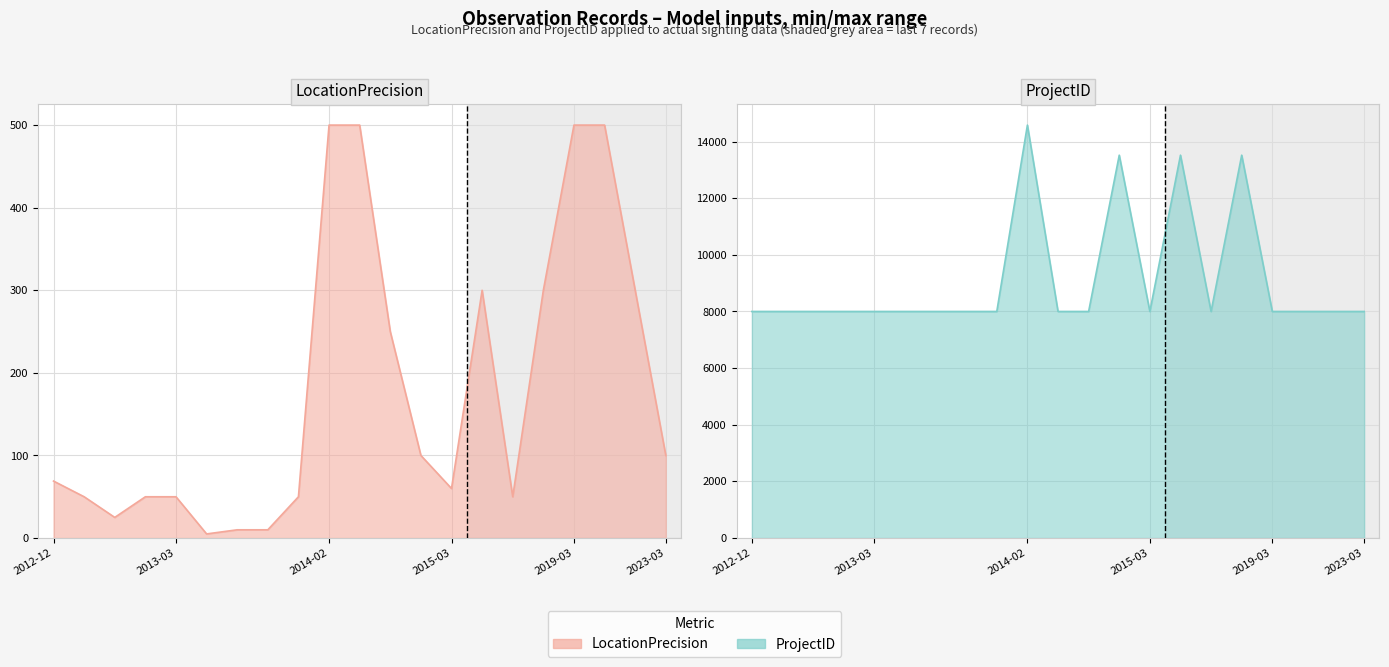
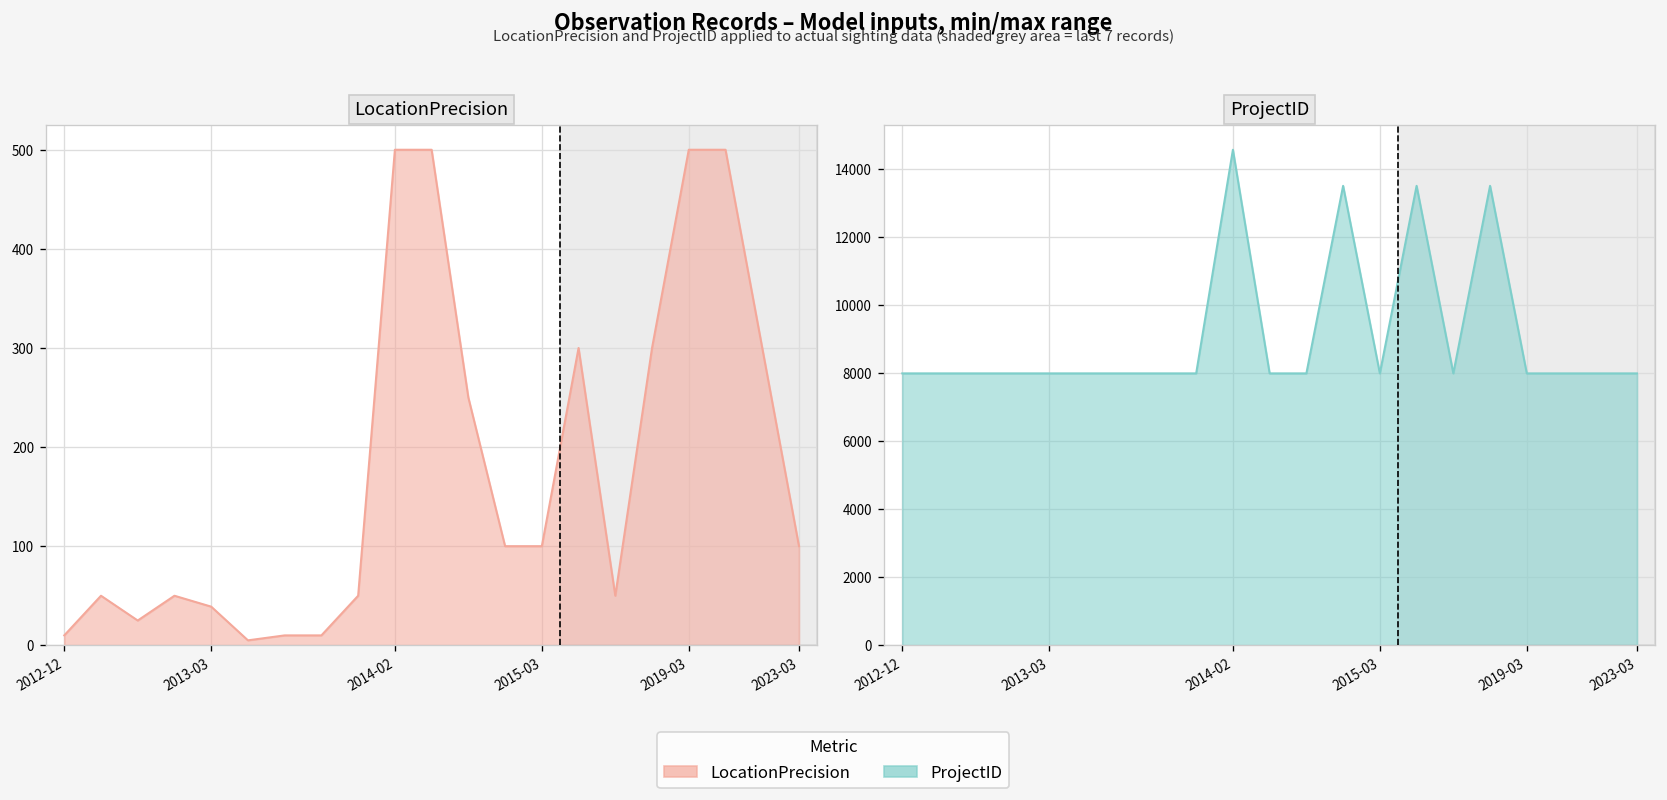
  {
    "LocationPrecision": {
-     "2012-12": 70,
-     "2013-03": 50,
+     "2012-12": 10,
+     "2013-03": 40,
      "2014-02": 500,
-     "2015-03": 60,
+     "2015-03": 100,
      "2019-03": 500,
      "2023-03": 100
    },
    "ProjectID": {
      "2012-12": 8000,
      "2013-03": 8000,
      "2014-02": 14600,
      "2015-03": 8000,
      "2019-03": 8000,
      "2023-03": 8000
    }
  }
